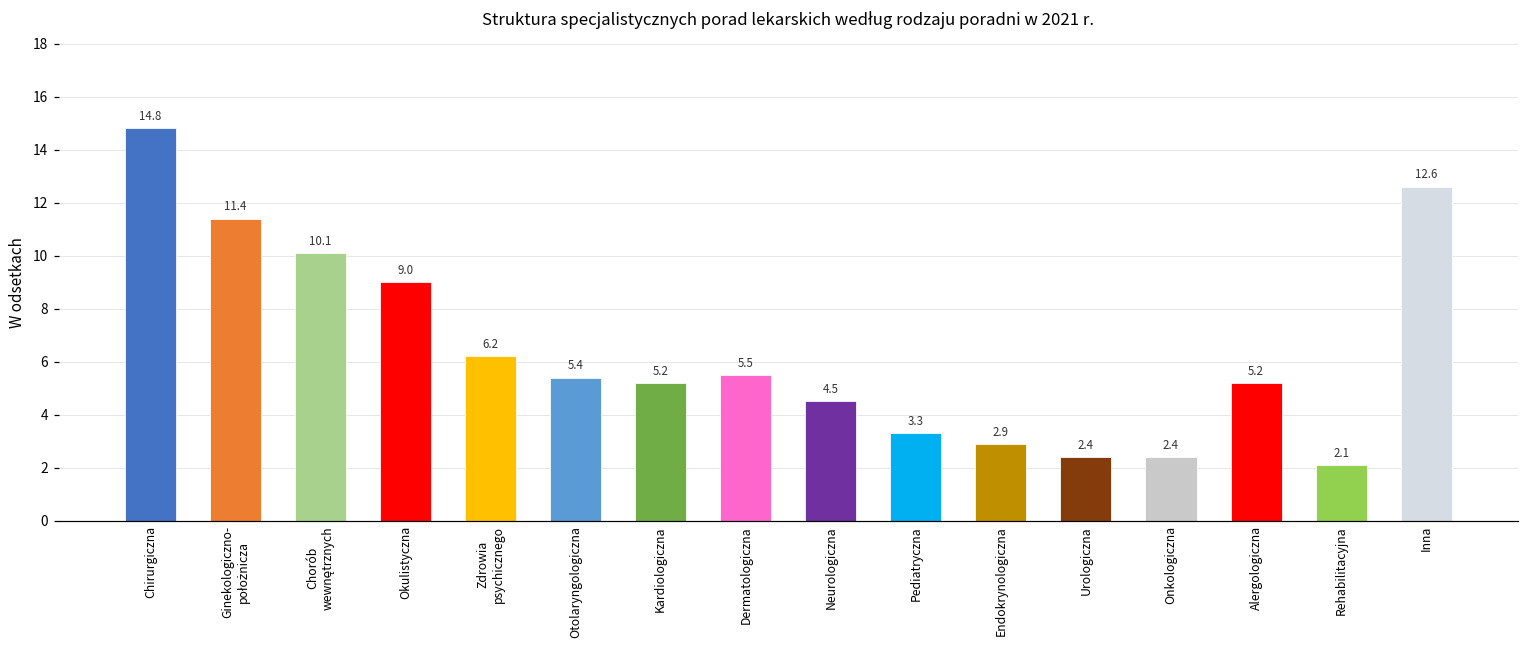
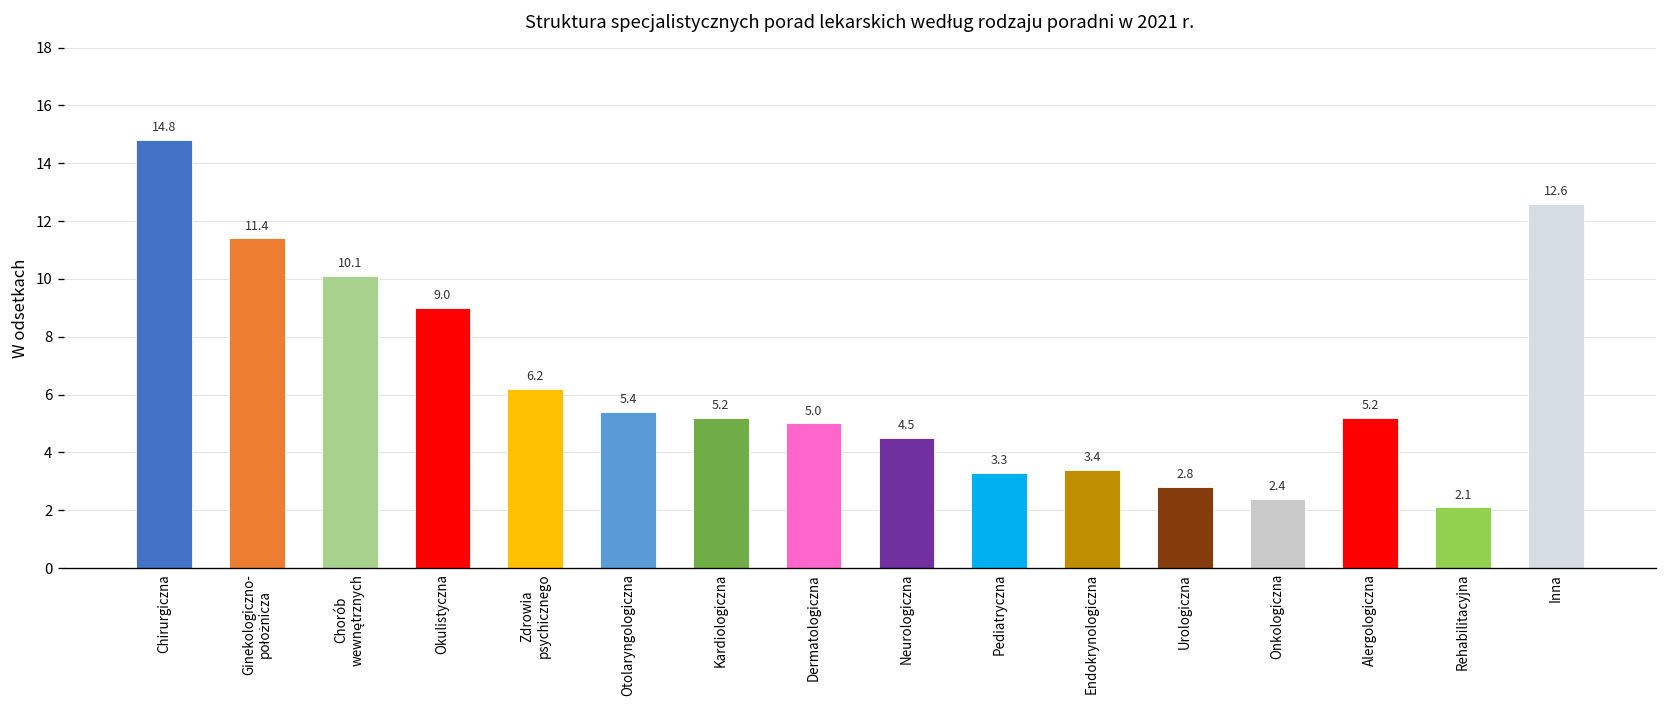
  {
    "Chirurgiczna": 14.8,
    "Ginekologiczno- położnicza": 11.4,
    "Chorób wewnętrznych": 10.1,
    "Okulistyczna": 9.0,
    "Zdrowia psychicznego": 6.2,
    "Otolaryngologiczna": 5.4,
    "Kardiologiczna": 5.2,
-   "Dermatologiczna": 5.5,
+   "Dermatologiczna": 5.0,
    "Neurologiczna": 4.5,
    "Pediatryczna": 3.3,
-   "Endokrynologiczna": 2.9,
-   "Urologiczna": 2.4,
+   "Endokrynologiczna": 3.4,
+   "Urologiczna": 2.8,
    "Onkologiczna": 2.4,
    "Alergologiczna": 5.2,
    "Rehabilitacyjna": 2.1,
    "Inna": 12.6
  }
